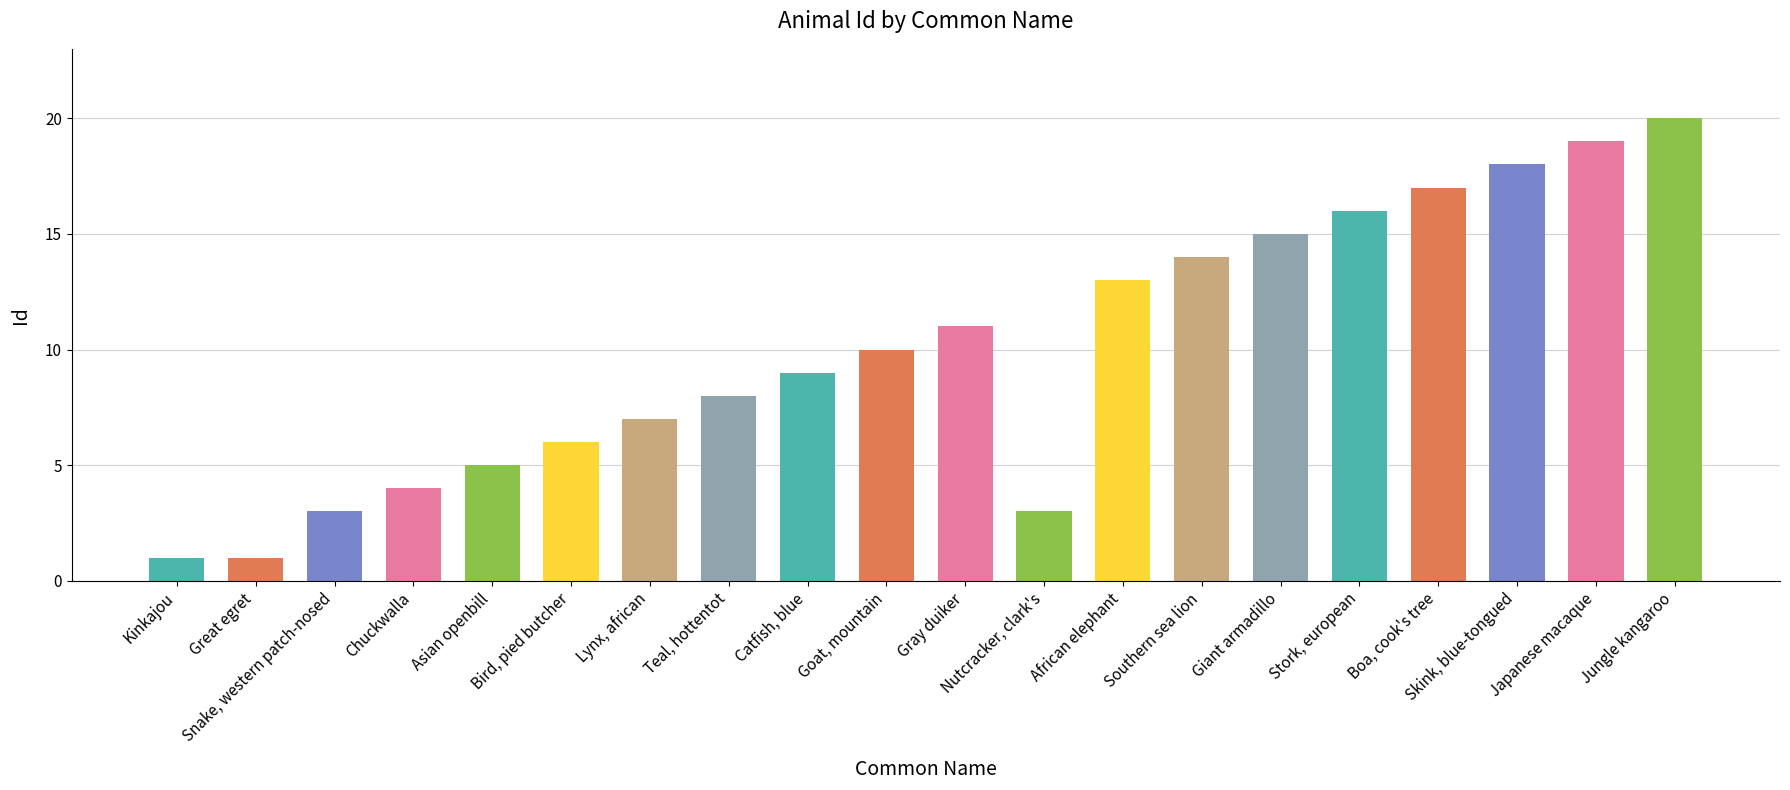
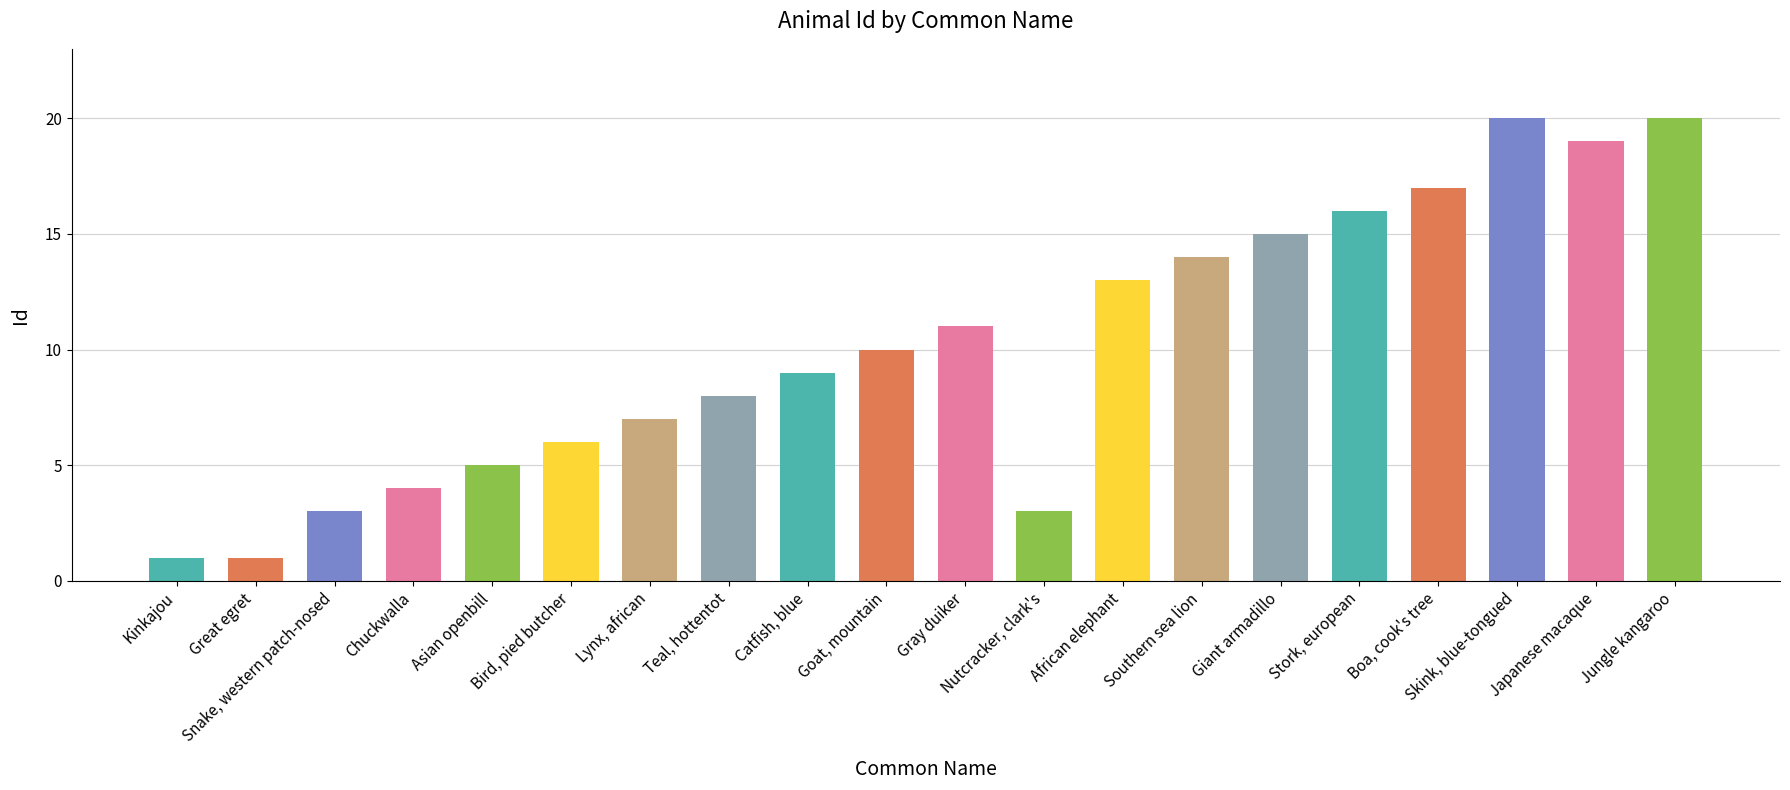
  {
    "Kinkajou": 1,
    "Great egret": 1,
    "Snake, western patch-nosed": 3,
    "Chuckwalla": 4,
    "Asian openbill": 5,
    "Bird, pied butcher": 6,
    "Lynx, african": 7,
    "Teal, hottentot": 8,
    "Catfish, blue": 9,
    "Goat, mountain": 10,
    "Gray duiker": 11,
    "Nutcracker, clark's": 3,
    "African elephant": 13,
    "Southern sea lion": 14,
    "Giant armadillo": 15,
    "Stork, european": 16,
    "Boa, cook's tree": 17,
-   "Skink, blue-tongued": 18,
+   "Skink, blue-tongued": 20,
    "Japanese macaque": 19,
    "Jungle kangaroo": 20
  }
